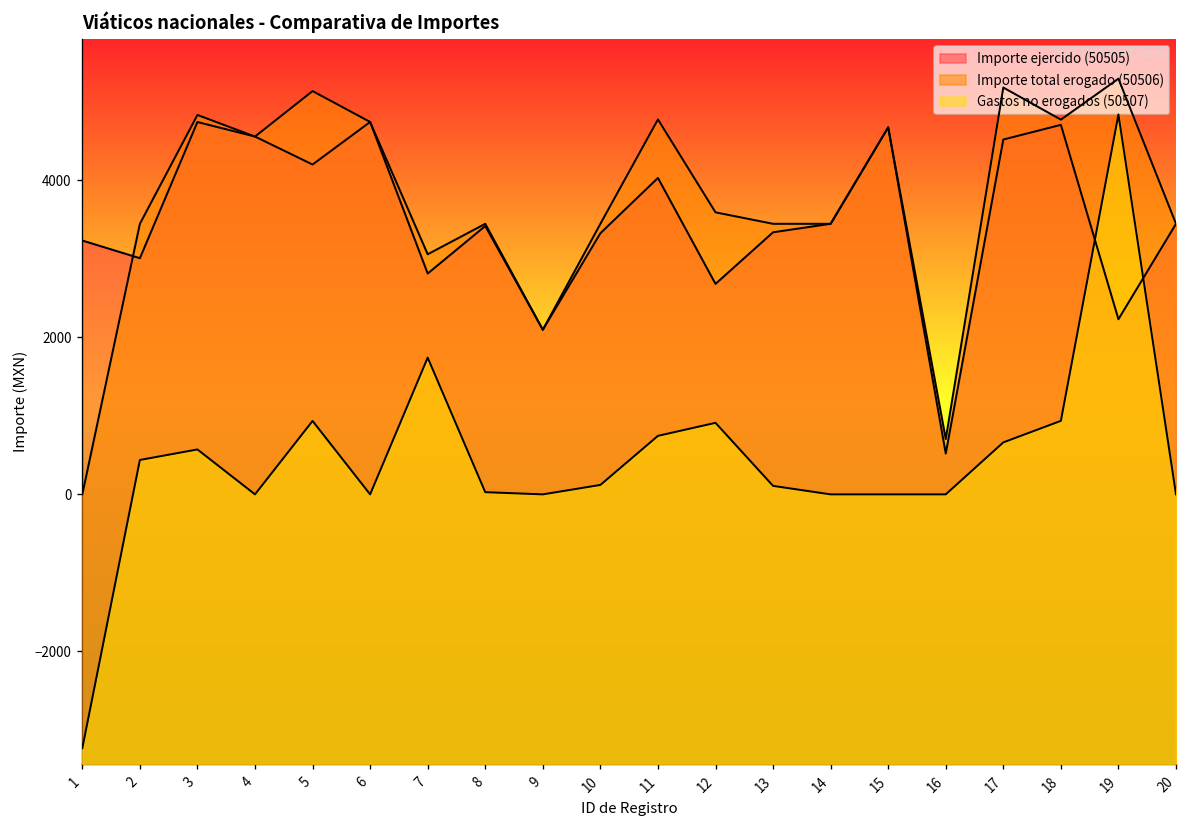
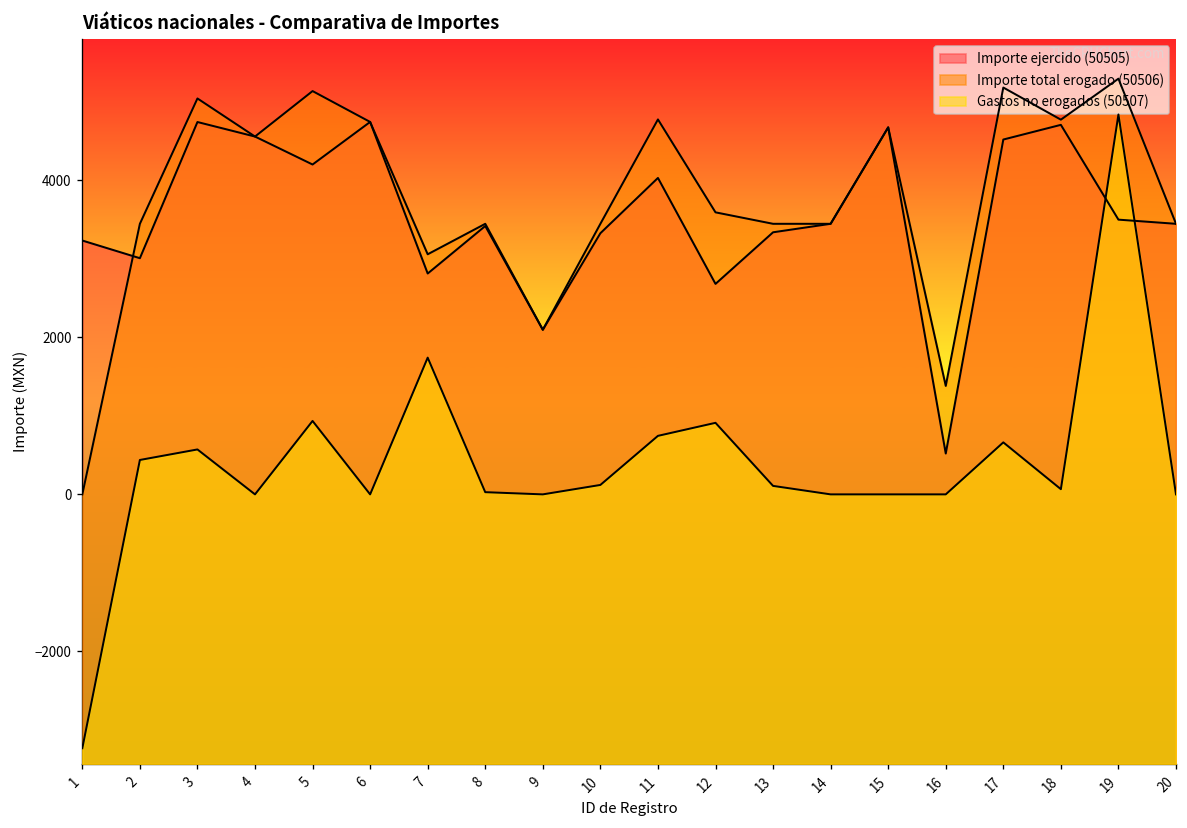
  {
    "Importe ejercido (50505)": {
      "1": 3200,
      "2": 3000,
      "3": 4700,
      "5": 4200,
      "7": 2800,
      "10": 3300,
      "11": 4000,
      "12": 2700,
      "13": 3300,
      "16": 500,
      "17": 4500,
      "18": 4700,
-     "19": 2200
+     "19": 3500
    },
    "Importe total erogado (50506)": {
      "1": 0,
      "2": 3400,
-     "3": 4800,
+     "3": 5000,
      "5": 5100,
      "7": 3100,
      "10": 3400,
      "11": 4800,
      "12": 3600,
      "13": 3400,
-     "16": 700,
+     "16": 1400,
      "18": 4800
    },
    "Gastos no erogados (50507)": {
      "1": -3200,
      "2": 400,
      "3": 600,
      "4": 0,
      "5": 900,
      "6": 0,
      "7": 1700,
      "8": 0,
      "9": 0,
      "10": 100,
      "11": 700,
      "12": 900,
      "13": 100,
      "14": 0,
      "15": 0,
      "16": 0,
      "17": 700,
-     "18": 900,
+     "18": 100,
      "19": 4800,
      "20": 0
    }
  }
